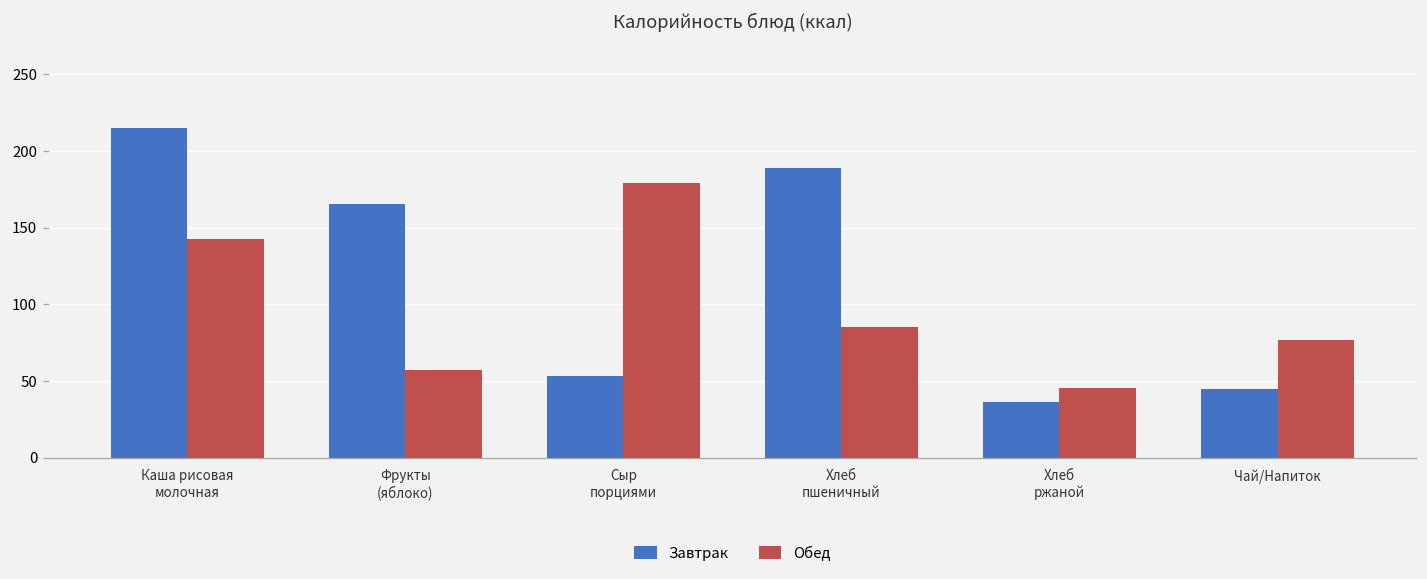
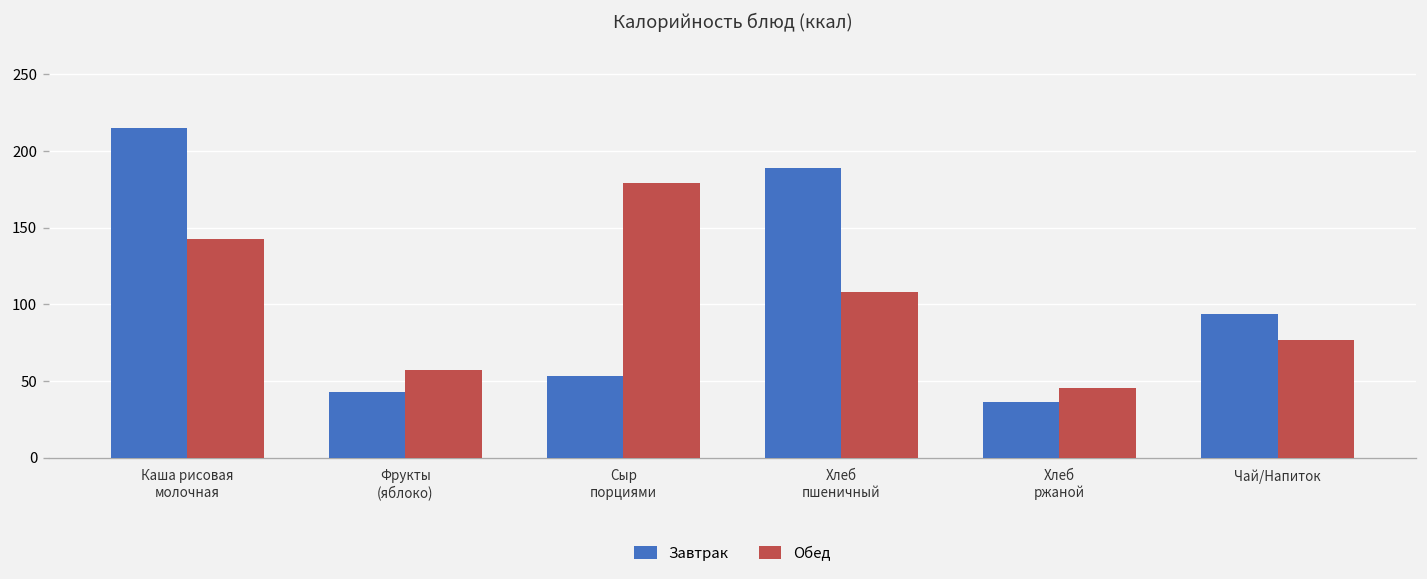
  {
    "Завтрак": {
      "Каша рисовая молочная": 215,
-     "Фрукты (яблоко)": 165,
+     "Фрукты (яблоко)": 43,
      "Сыр порциями": 53,
      "Хлеб пшеничный": 189,
      "Хлеб ржаной": 36,
-     "Чай/Напиток": 45
+     "Чай/Напиток": 94
    },
    "Обед": {
      "Каша рисовая молочная": 143,
      "Фрукты (яблоко)": 57,
      "Сыр порциями": 179,
-     "Хлеб пшеничный": 85,
+     "Хлеб пшеничный": 108,
      "Хлеб ржаной": 45,
      "Чай/Напиток": 77
    }
  }
